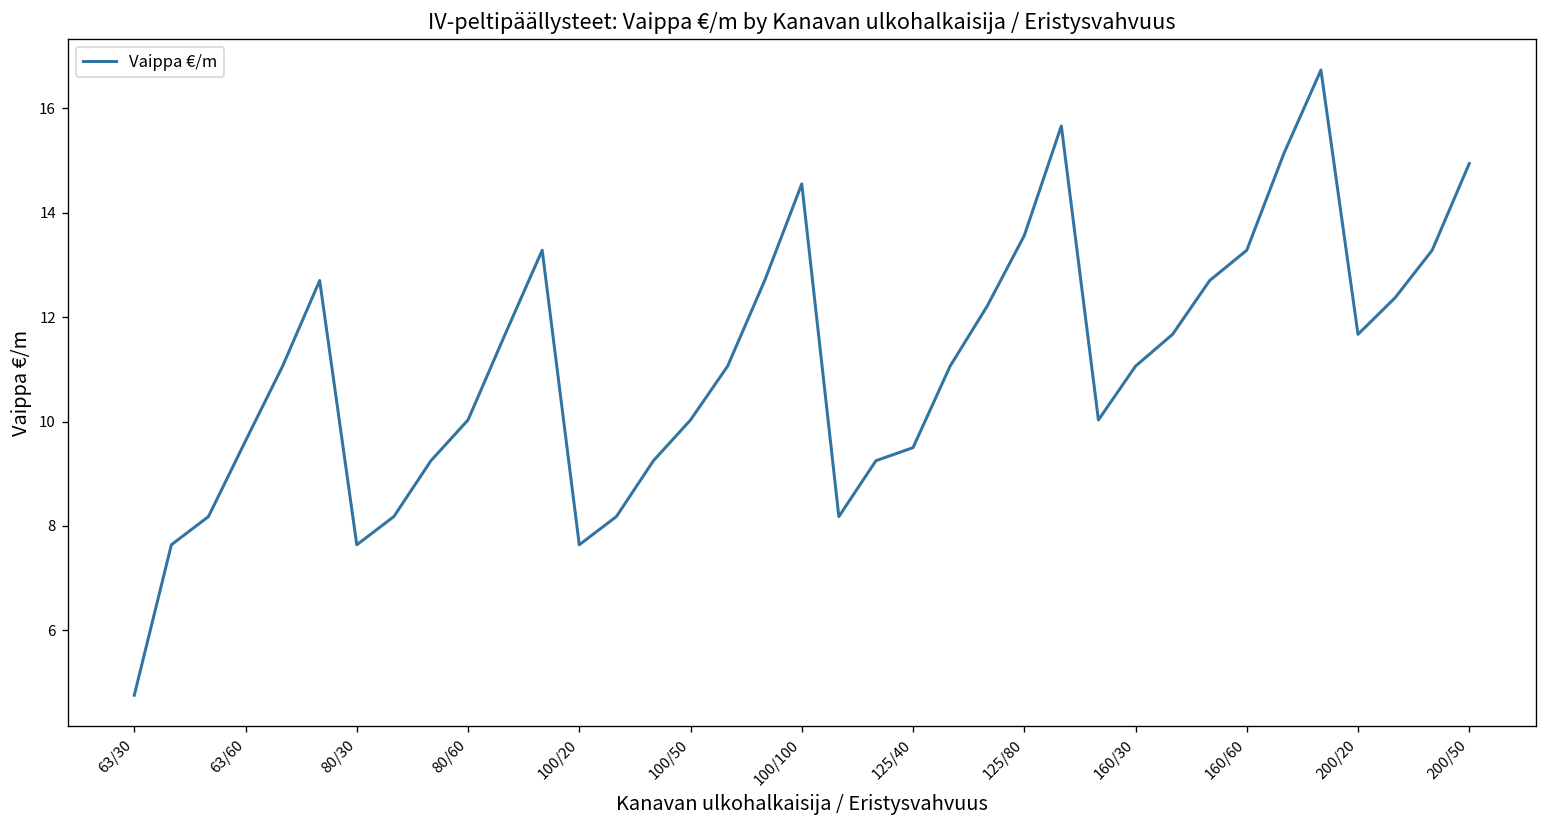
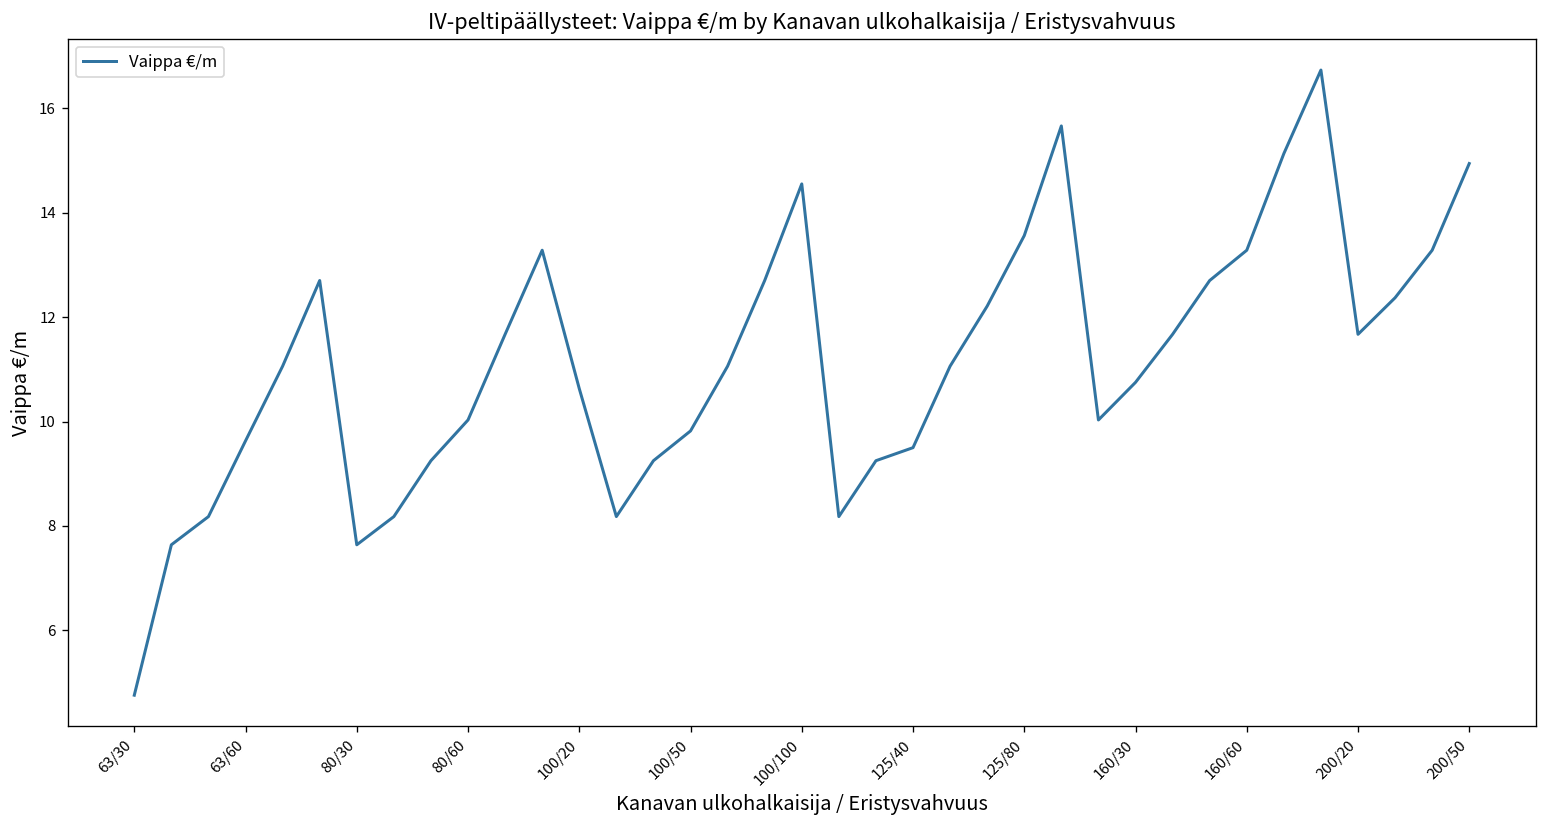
  {
    "63/30": 4.8,
    "63/60": 9.6,
    "80/30": 7.6,
    "80/60": 10.0,
-   "100/20": 7.6,
-   "100/50": 10.0,
+   "100/20": 10.6,
+   "100/50": 9.8,
    "100/100": 14.6,
    "125/40": 9.5,
    "125/80": 13.6,
-   "160/30": 11.1,
+   "160/30": 10.8,
    "160/60": 13.3,
    "200/20": 11.7,
    "200/50": 14.9
  }
